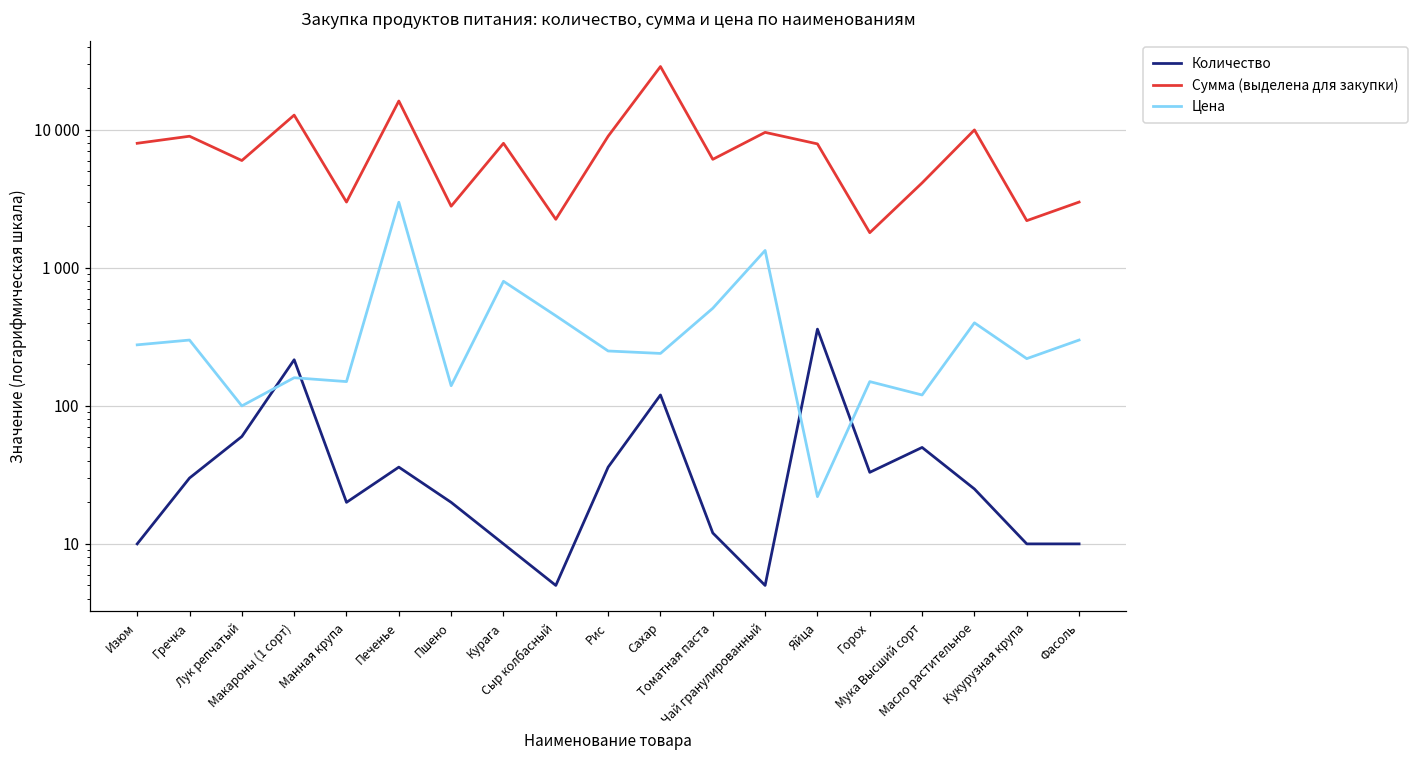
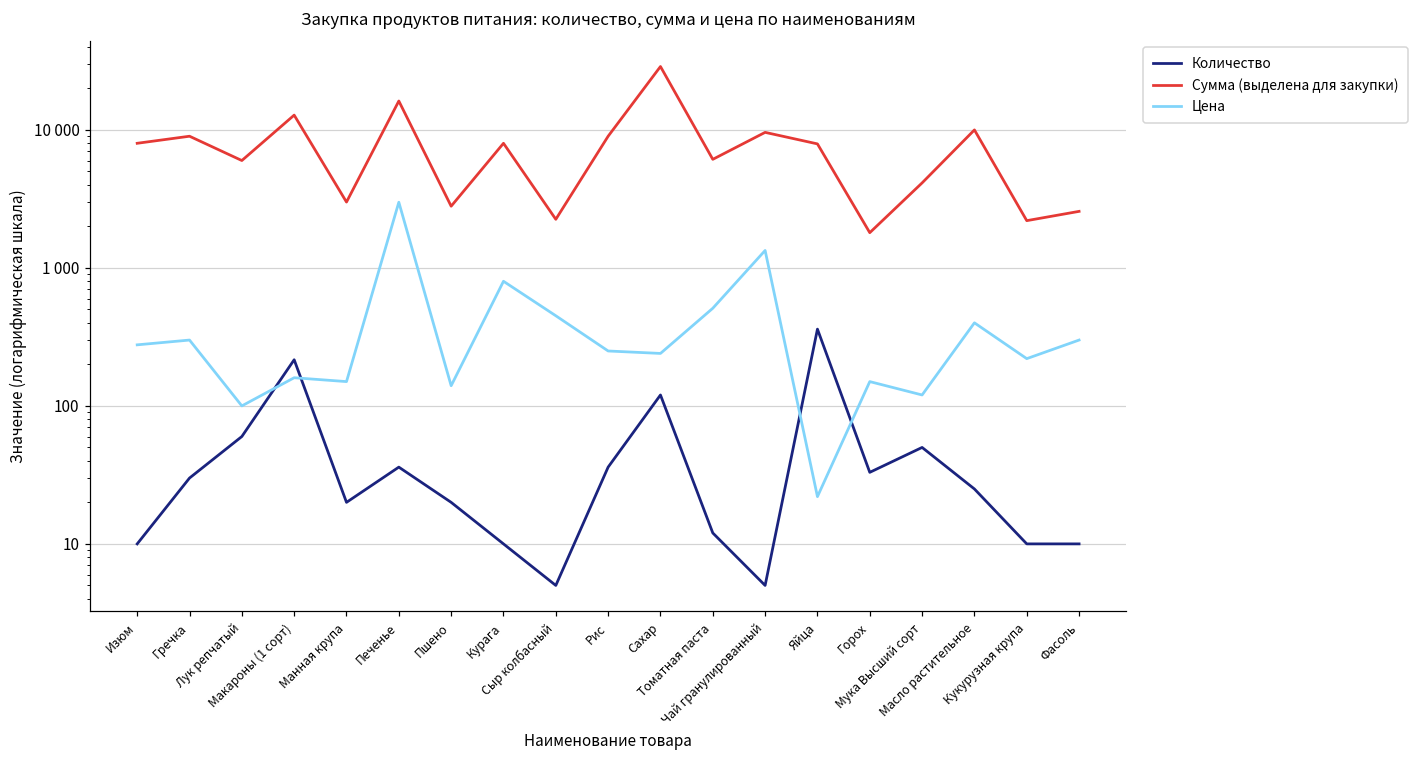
  {
    "Количество": {
      "Изюм": 10,
      "Гречка": 30,
      "Лук репчатый": 60,
      "Макароны (1 сорт)": 220,
      "Манная крупа": 20,
      "Печенье": 36,
      "Пшено": 20,
      "Курага": 10,
      "Сыр колбасный": 5,
      "Рис": 36,
      "Сахар": 120,
      "Томатная паста": 12,
      "Чай гранулированный": 5,
      "Яйца": 360,
      "Горох": 33,
      "Мука Высший сорт": 50,
      "Масло растительное": 25,
      "Кукурузная крупа": 10,
      "Фасоль": 10
    },
    "Сумма (выделена для закупки)": {
      "Изюм": 8000,
      "Гречка": 9000,
      "Лук репчатый": 6000,
      "Макароны (1 сорт)": 13000,
      "Манная крупа": 3000,
      "Печенье": 16000,
      "Пшено": 2800,
      "Курага": 8000,
      "Сыр колбасный": 2300,
      "Рис": 9000,
      "Сахар": 29000,
      "Томатная паста": 6000,
      "Чай гранулированный": 10000,
      "Яйца": 8000,
      "Горох": 1800,
      "Мука Высший сорт": 4100,
      "Масло растительное": 10000,
      "Кукурузная крупа": 2200,
-     "Фасоль": 3000
+     "Фасоль": 2600
    },
    "Цена": {
      "Изюм": 280,
      "Гречка": 300,
      "Лук репчатый": 100,
      "Макароны (1 сорт)": 160,
      "Манная крупа": 150,
      "Печенье": 3000,
      "Пшено": 140,
      "Курага": 800,
      "Сыр колбасный": 450,
      "Рис": 250,
      "Сахар": 240,
      "Томатная паста": 510,
      "Чай гранулированный": 1300,
      "Яйца": 22,
      "Горох": 150,
      "Мука Высший сорт": 120,
      "Масло растительное": 400,
      "Кукурузная крупа": 220,
      "Фасоль": 300
    }
  }
